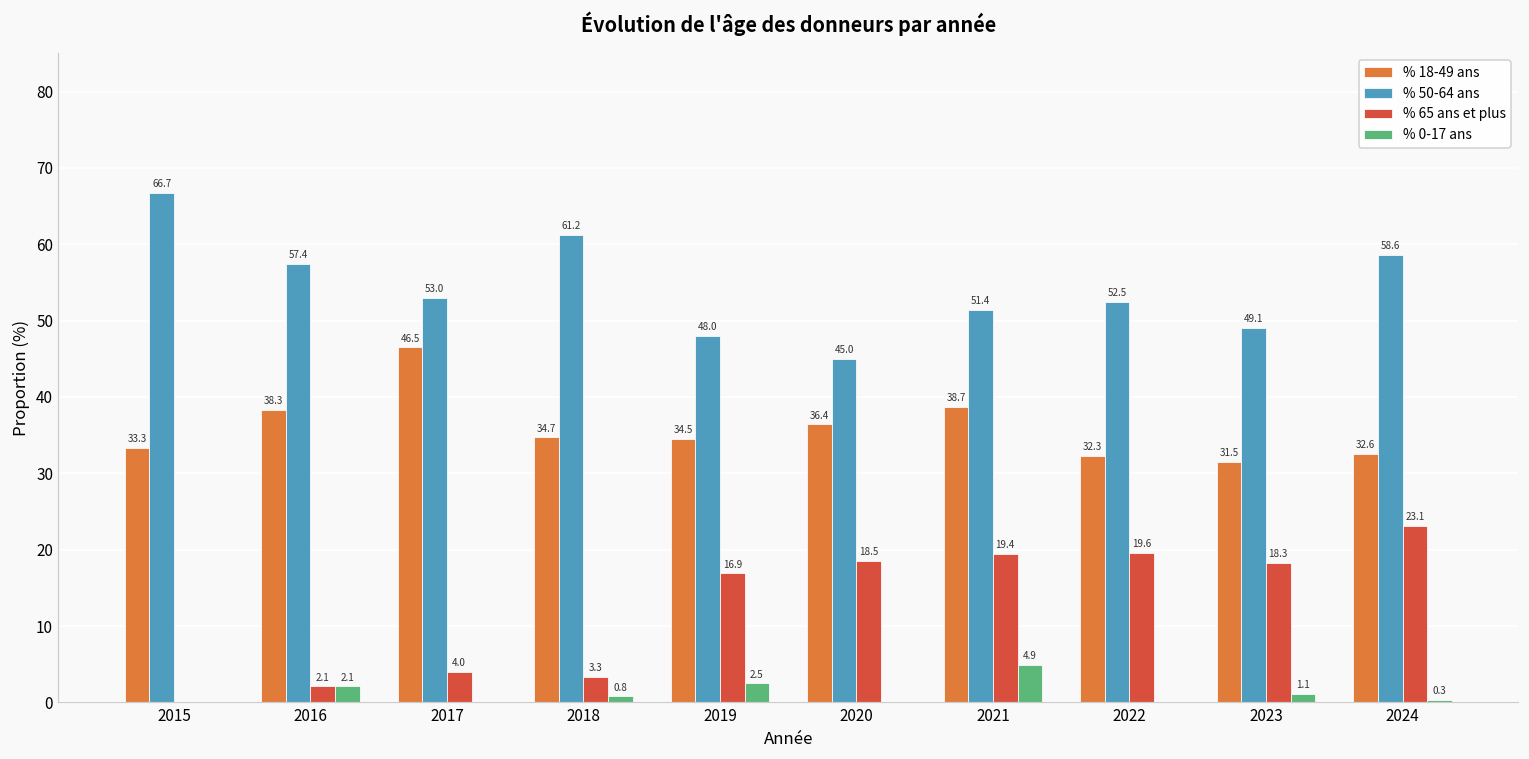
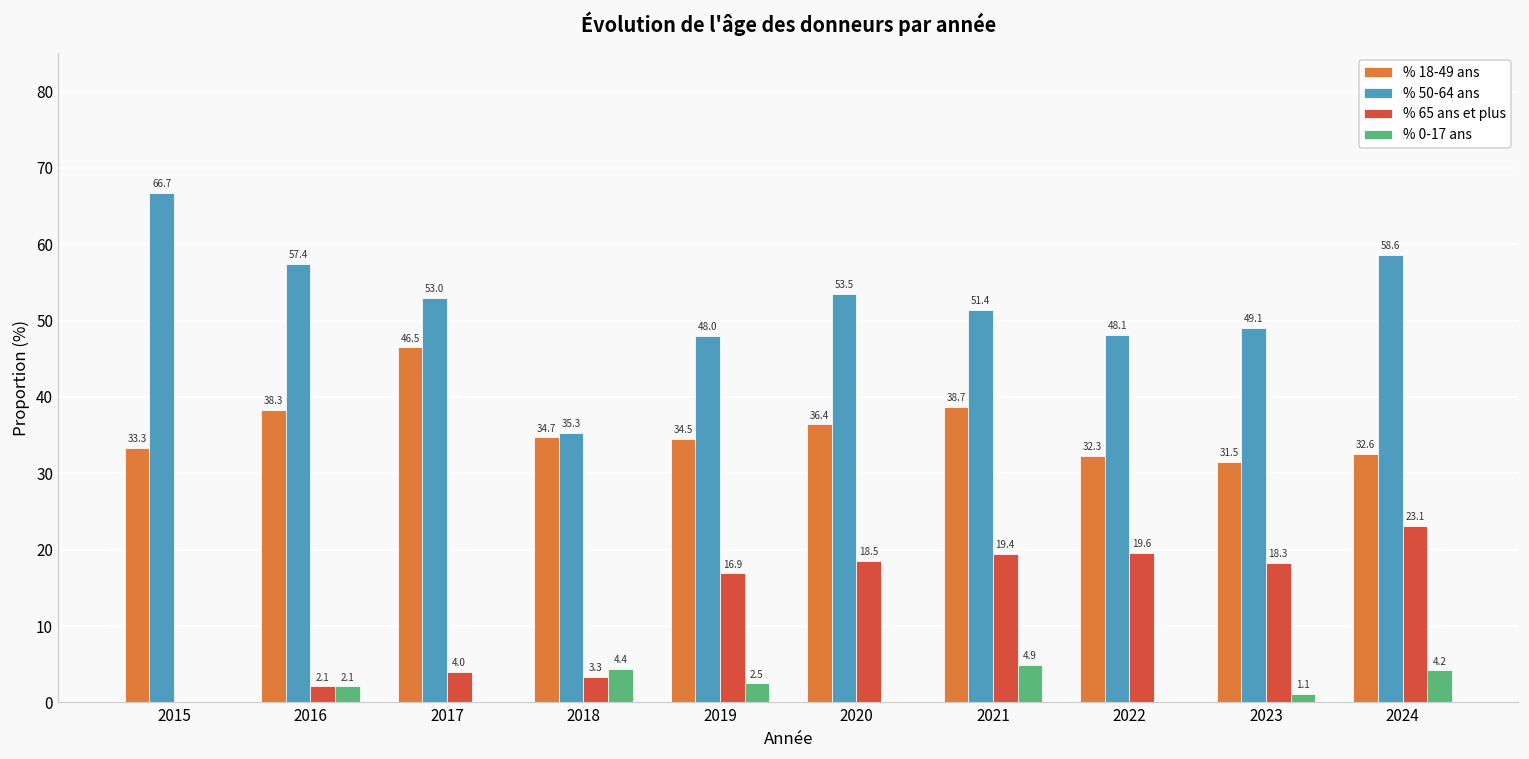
  {
    "% 50-64 ans": {
      "2015": 66.7,
      "2016": 57.4,
      "2017": 53.0,
-     "2018": 61.2,
+     "2018": 35.3,
      "2019": 48.0,
-     "2020": 45.0,
+     "2020": 53.5,
      "2021": 51.4,
-     "2022": 52.5,
+     "2022": 48.1,
      "2023": 49.1,
      "2024": 58.6
    },
    "% 0-17 ans": {
      "2016": 2.1,
-     "2018": 0.8,
+     "2018": 4.4,
      "2019": 2.5,
      "2021": 4.9,
      "2023": 1.1,
-     "2024": 0.3
+     "2024": 4.2
    }
  }
